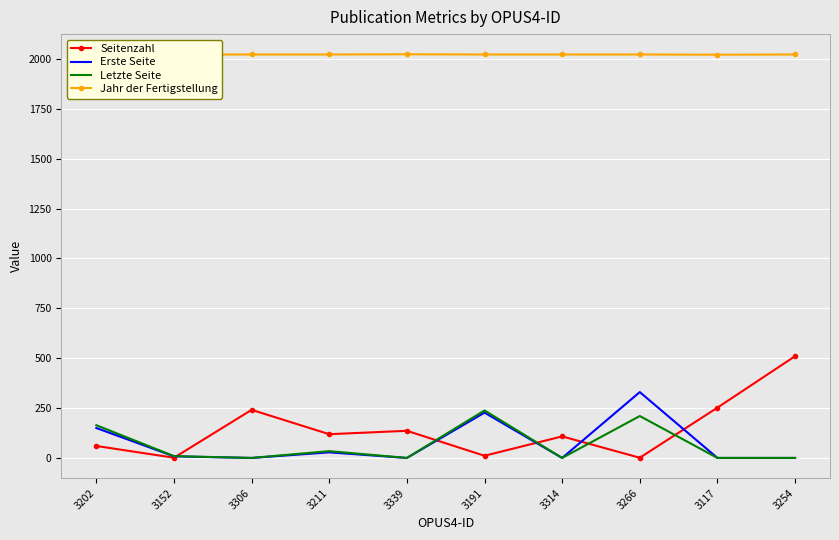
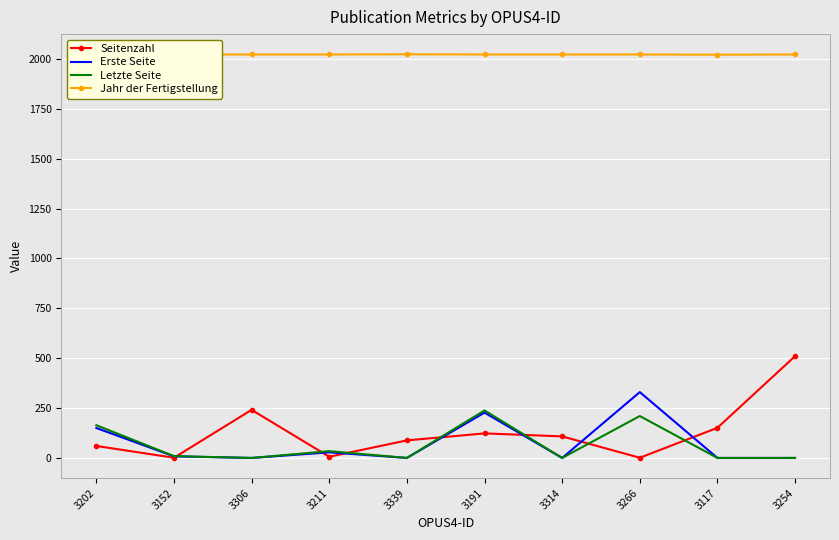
  {
    "Seitenzahl": {
      "3202": 60,
      "3306": 240,
-     "3211": 120,
-     "3339": 140,
-     "3191": 10,
+     "3211": 10,
+     "3339": 90,
+     "3191": 120,
      "3314": 110,
      "3266": 0,
-     "3117": 250,
+     "3117": 150,
      "3254": 510
    },
    "Erste Seite": {
      "3202": 150,
      "3266": 330
    },
    "Letzte Seite": {
      "3202": 160,
      "3266": 210
    },
    "Jahr der Fertigstellung": {
      "3306": 2020,
      "3211": 2020,
      "3339": 2020,
      "3191": 2020,
      "3314": 2020,
      "3266": 2020,
      "3117": 2020,
      "3254": 2020
    }
  }
